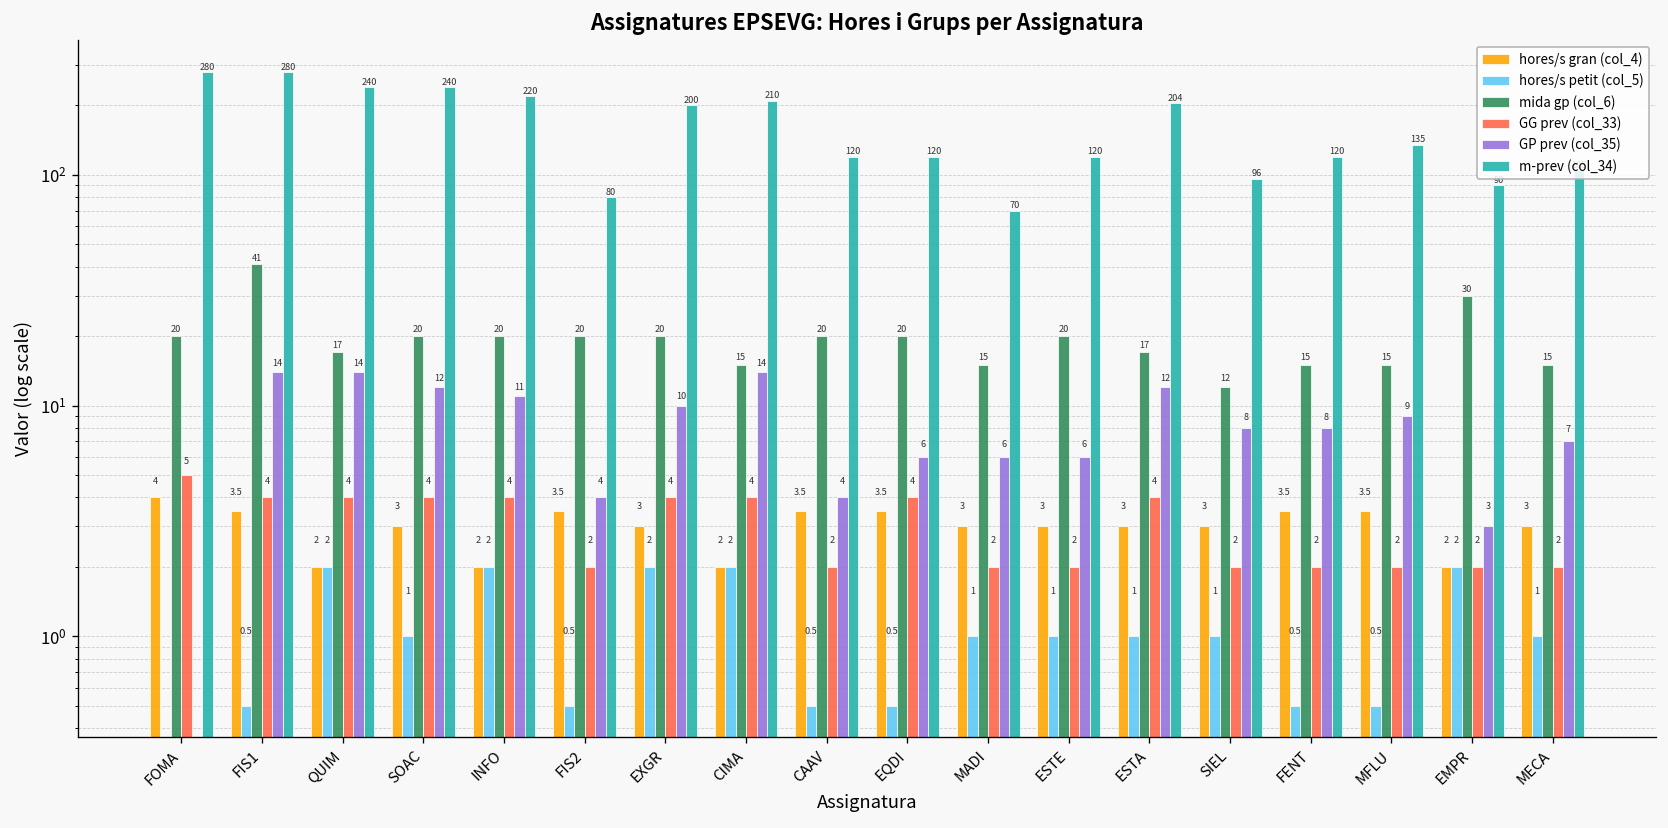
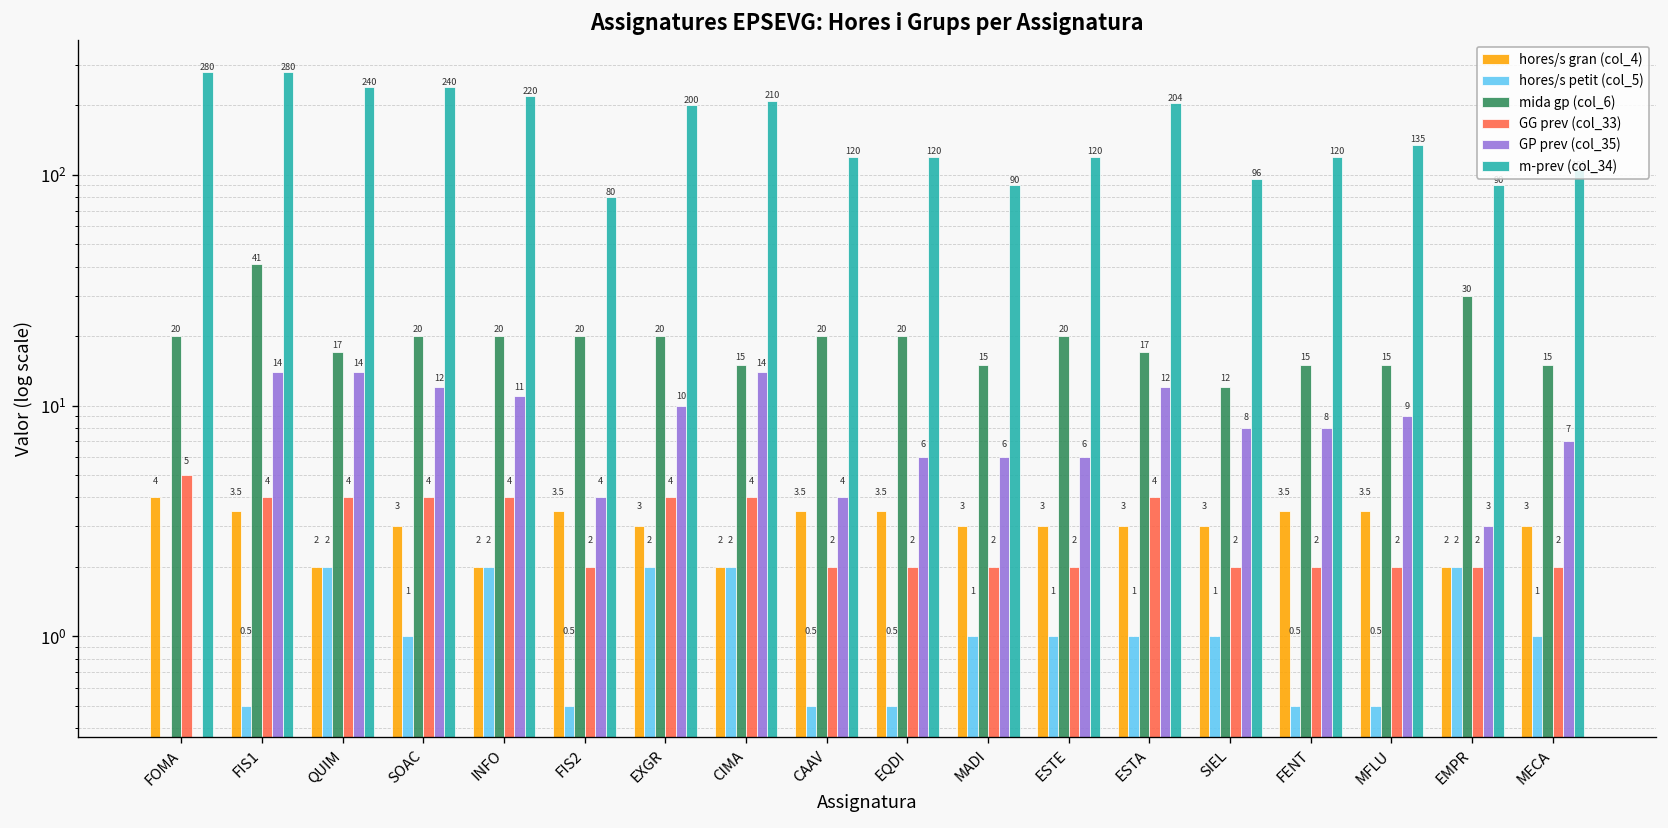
  {
    "hores/s gran (col_4)": {
      "FOMA": 4,
      "FIS1": 3.5,
      "QUIM": 2,
      "SOAC": 3,
      "INFO": 2,
      "FIS2": 3.5,
      "EXGR": 3,
      "CIMA": 2,
      "CAAV": 3.5,
      "EQDI": 3.5,
      "MADI": 3,
      "ESTE": 3,
      "ESTA": 3,
      "SIEL": 3,
      "FENT": 3.5,
      "MFLU": 3.5,
      "EMPR": 2,
      "MECA": 3
    },
    "hores/s petit (col_5)": {
      "QUIM": 2,
      "INFO": 2,
      "EXGR": 2,
      "CIMA": 2,
      "EMPR": 2
    },
    "mida gp (col_6)": {
      "FOMA": 20,
      "FIS1": 41,
      "QUIM": 17,
      "SOAC": 20,
      "INFO": 20,
      "FIS2": 20,
      "EXGR": 20,
      "CIMA": 15,
      "CAAV": 20,
      "EQDI": 20,
      "MADI": 15,
      "ESTE": 20,
      "ESTA": 17,
      "SIEL": 12,
      "FENT": 15,
      "MFLU": 15,
      "EMPR": 30,
      "MECA": 15
    },
    "GG prev (col_33)": {
      "FOMA": 5,
      "FIS1": 4,
      "QUIM": 4,
      "SOAC": 4,
      "INFO": 4,
      "FIS2": 2,
      "EXGR": 4,
      "CIMA": 4,
      "CAAV": 2,
-     "EQDI": 4,
+     "EQDI": 2,
      "MADI": 2,
      "ESTE": 2,
      "ESTA": 4,
      "SIEL": 2,
      "FENT": 2,
      "MFLU": 2,
      "EMPR": 2,
      "MECA": 2
    },
    "GP prev (col_35)": {
      "FIS1": 14,
      "QUIM": 14,
      "SOAC": 12,
      "INFO": 11,
      "FIS2": 4,
      "EXGR": 10,
      "CIMA": 14,
      "CAAV": 4,
      "EQDI": 6,
      "MADI": 6,
      "ESTE": 6,
      "ESTA": 12,
      "SIEL": 8,
      "FENT": 8,
      "MFLU": 9,
      "EMPR": 3,
      "MECA": 7
    },
    "m-prev (col_34)": {
      "FOMA": 280,
      "FIS1": 280,
      "QUIM": 240,
      "SOAC": 240,
      "INFO": 220,
      "FIS2": 80,
      "EXGR": 200,
      "CIMA": 210,
      "CAAV": 120,
      "EQDI": 120,
-     "MADI": 70,
+     "MADI": 90,
      "ESTE": 120,
      "ESTA": 204,
      "SIEL": 96,
      "FENT": 120,
      "MFLU": 135,
      "EMPR": 90
    }
  }
